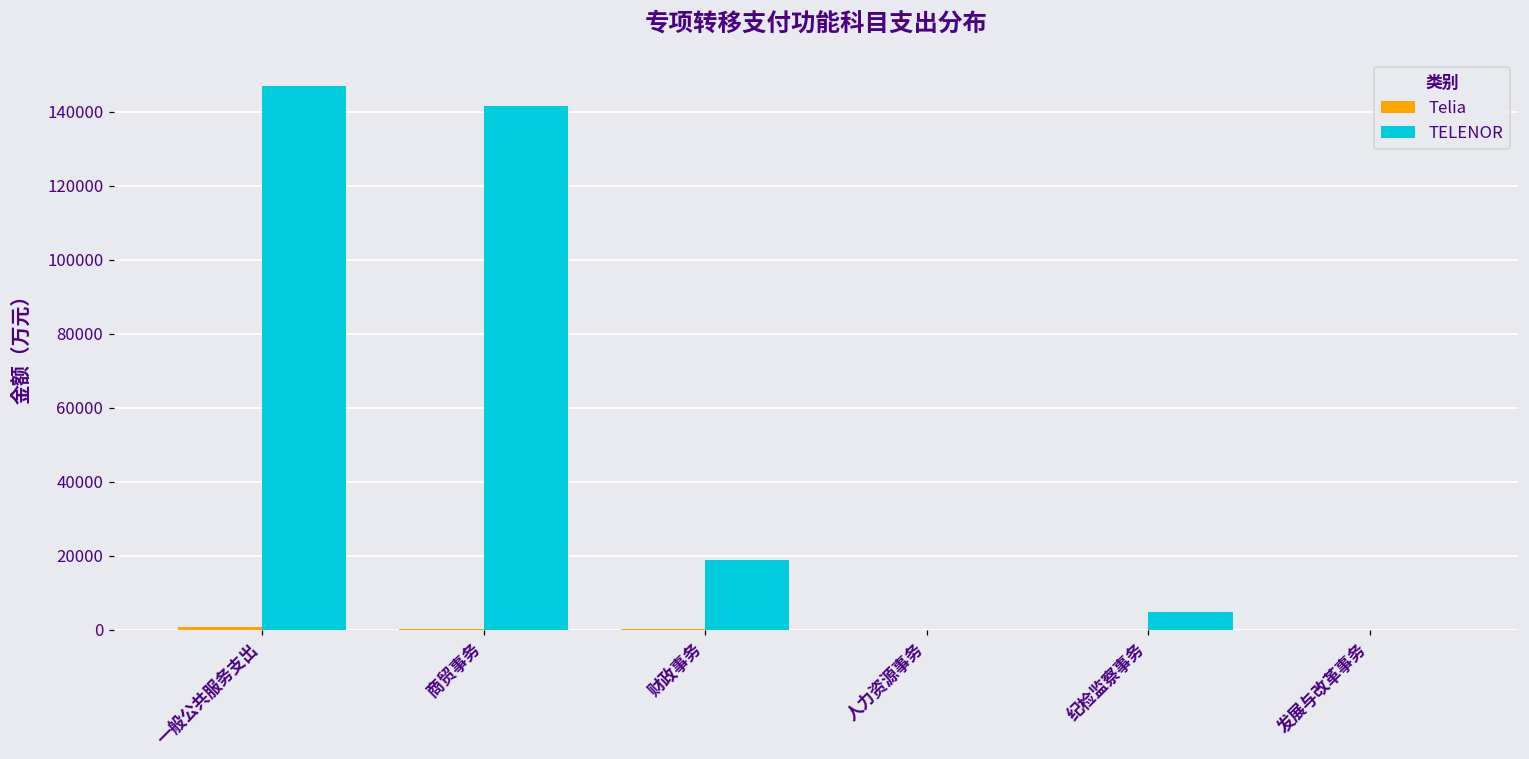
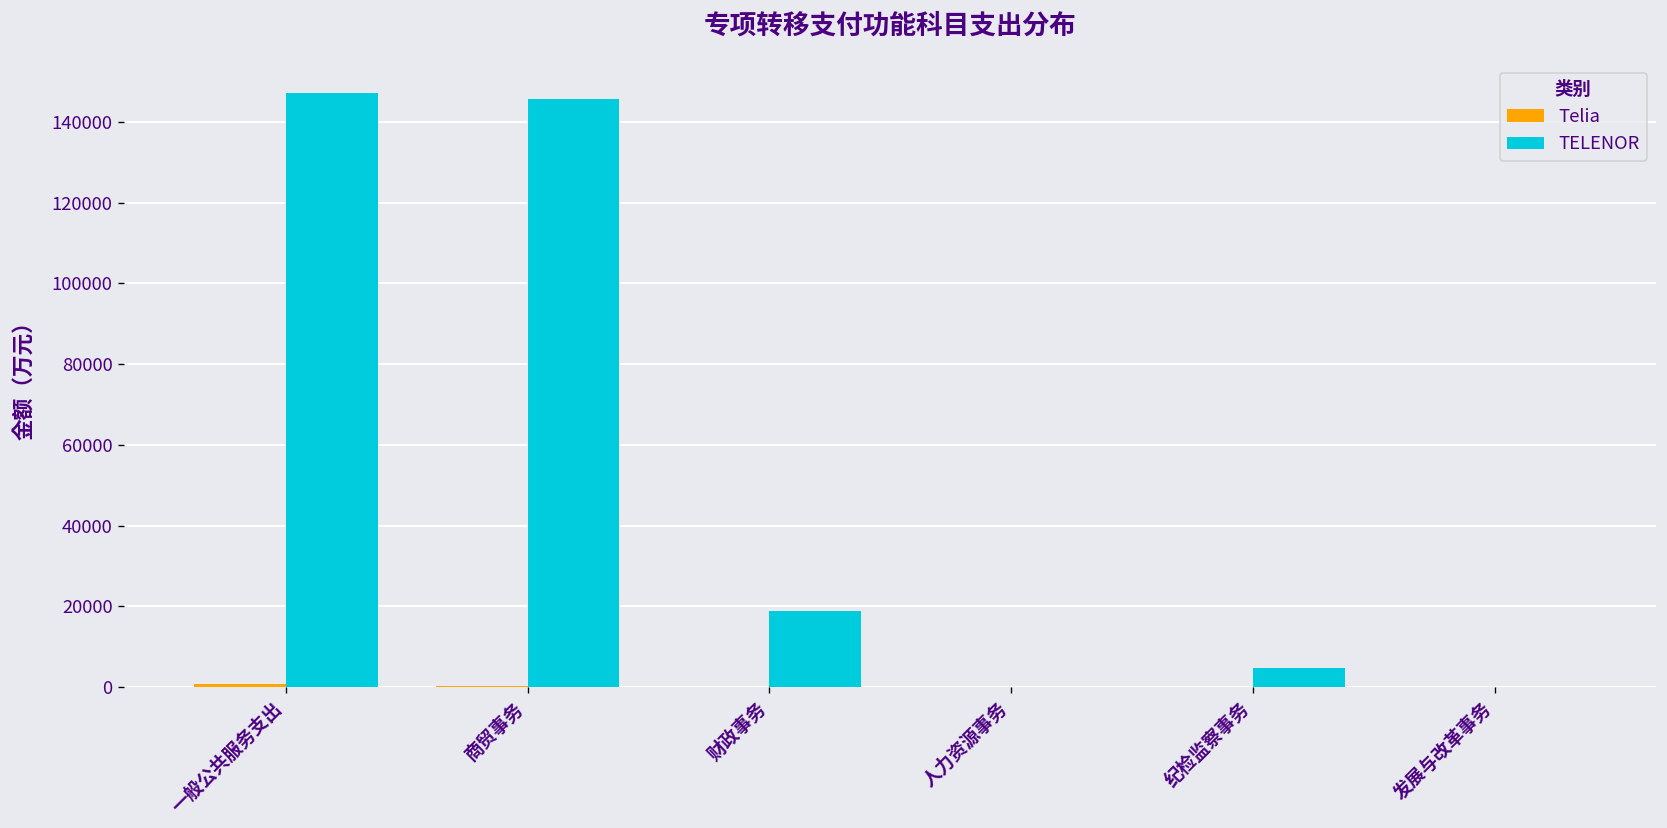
  {
    "Telia": {
      "一般公共服务支出": 1000
    },
    "TELENOR": {
      "一般公共服务支出": 147000,
-     "商贸事务": 142000,
+     "商贸事务": 146000,
      "财政事务": 19000,
      "纪检监察事务": 5000
    }
  }
